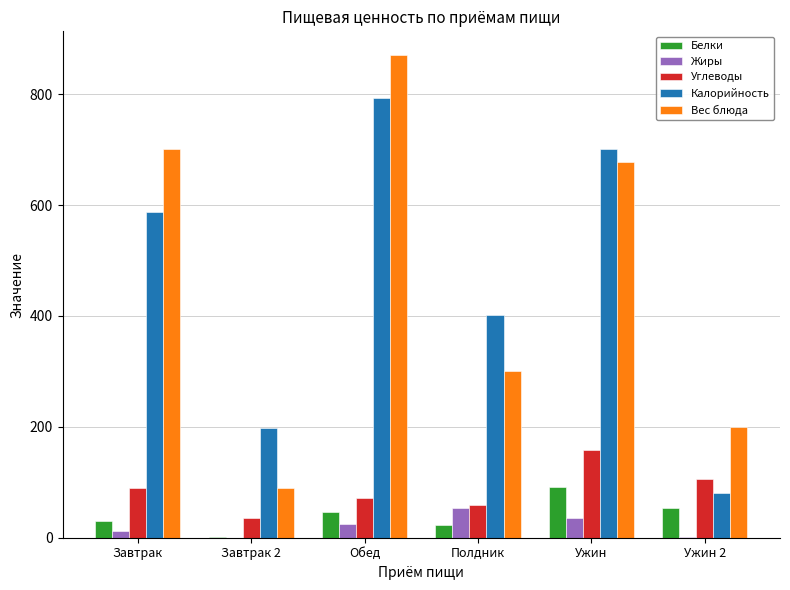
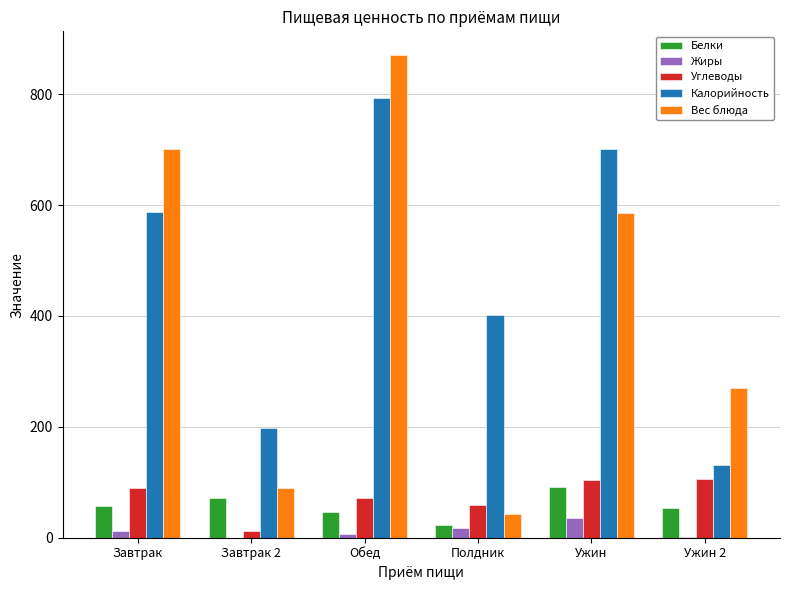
  {
    "Белки": {
-     "Завтрак": 30,
-     "Завтрак 2": 0,
+     "Завтрак": 60,
+     "Завтрак 2": 70,
      "Обед": 50,
      "Полдник": 20,
      "Ужин": 90,
      "Ужин 2": 50
    },
    "Жиры": {
      "Завтрак": 10,
-     "Обед": 20,
-     "Полдник": 50,
+     "Обед": 10,
+     "Полдник": 20,
      "Ужин": 40
    },
    "Углеводы": {
      "Завтрак": 90,
-     "Завтрак 2": 40,
+     "Завтрак 2": 10,
      "Обед": 70,
      "Полдник": 60,
-     "Ужин": 160,
+     "Ужин": 100,
      "Ужин 2": 110
    },
    "Калорийность": {
      "Завтрак": 590,
      "Завтрак 2": 200,
      "Обед": 790,
      "Полдник": 400,
      "Ужин": 700,
-     "Ужин 2": 80
+     "Ужин 2": 130
    },
    "Вес блюда": {
      "Завтрак": 700,
      "Завтрак 2": 90,
      "Обед": 870,
-     "Полдник": 300,
-     "Ужин": 680,
-     "Ужин 2": 200
+     "Полдник": 40,
+     "Ужин": 590,
+     "Ужин 2": 270
    }
  }
